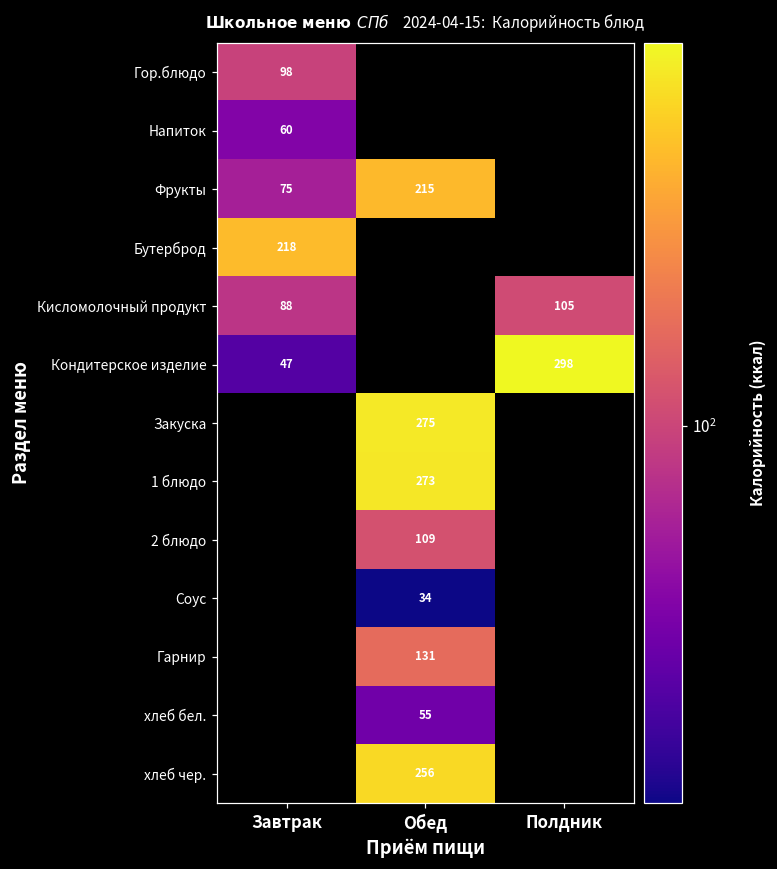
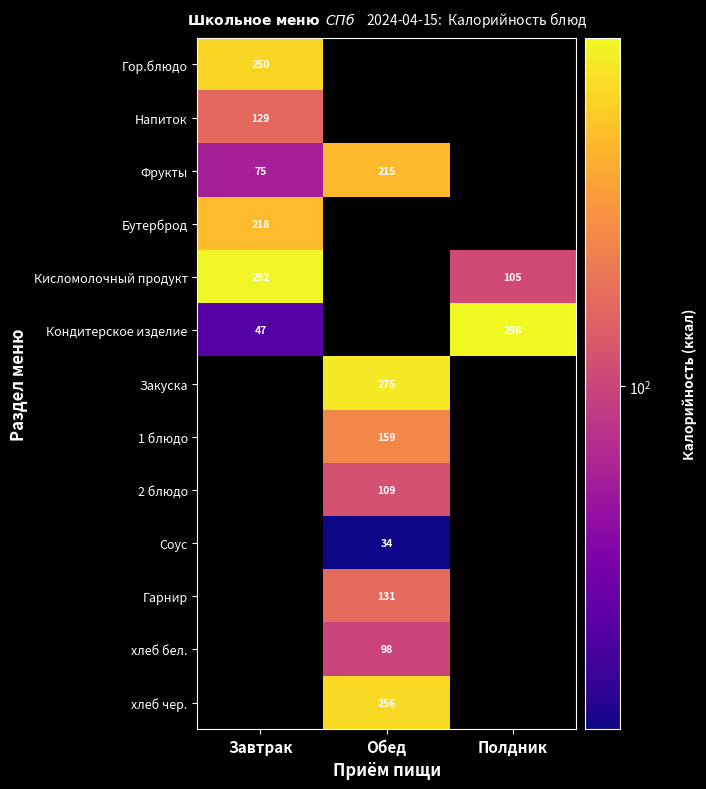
  {
    "Гор.блюдо": {
-     "Завтрак": 98
+     "Завтрак": 250
    },
    "Напиток": {
-     "Завтрак": 60
+     "Завтрак": 129
    },
    "Фрукты": {
      "Завтрак": 75,
      "Обед": 215
    },
    "Бутерброд": {
      "Завтрак": 218
    },
    "Кисломолочный продукт": {
-     "Завтрак": 88,
+     "Завтрак": 292,
      "Полдник": 105
    },
    "Кондитерское изделие": {
      "Завтрак": 47,
      "Полдник": 298
    },
    "Закуска": {
      "Обед": 275
    },
    "1 блюдо": {
-     "Обед": 273
+     "Обед": 159
    },
    "2 блюдо": {
      "Обед": 109
    },
    "Соус": {
      "Обед": 34
    },
    "Гарнир": {
      "Обед": 131
    },
    "хлеб бел.": {
-     "Обед": 55
+     "Обед": 98
    },
    "хлеб чер.": {
      "Обед": 256
    }
  }
